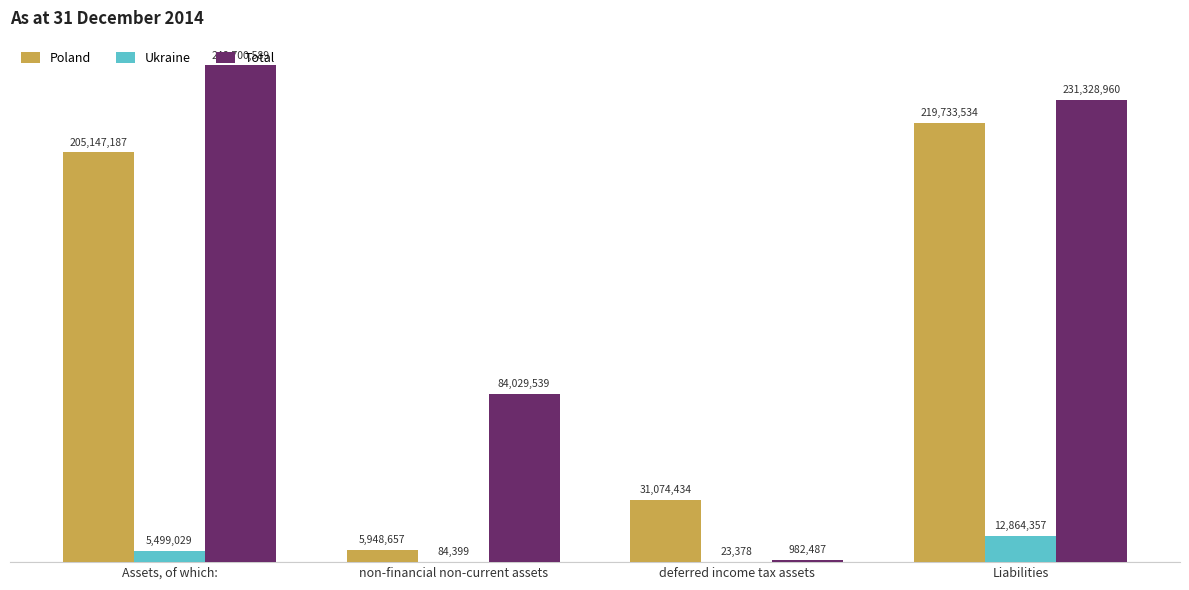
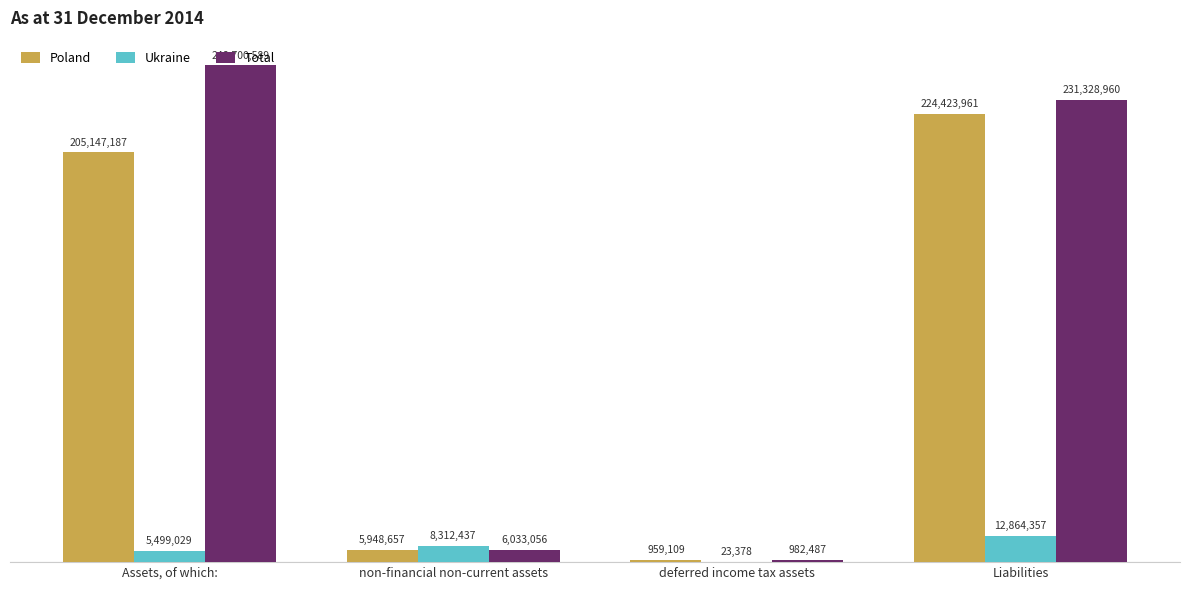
  {
    "Poland": {
      "Assets, of which:": "205,147,187",
      "non-financial non-current assets": "5,948,657",
-     "deferred income tax assets": "31,074,434",
-     "Liabilities": "219,733,534"
+     "deferred income tax assets": "959,109",
+     "Liabilities": "224,423,961"
    },
    "Ukraine": {
      "Assets, of which:": "5,499,029",
-     "non-financial non-current assets": "84,399",
+     "non-financial non-current assets": "8,312,437",
      "deferred income tax assets": "23,378",
      "Liabilities": "12,864,357"
    },
    "Total": {
      "Assets, of which:": "248,700,589",
-     "non-financial non-current assets": "84,029,539",
+     "non-financial non-current assets": "6,033,056",
      "deferred income tax assets": "982,487",
      "Liabilities": "231,328,960"
    }
  }
